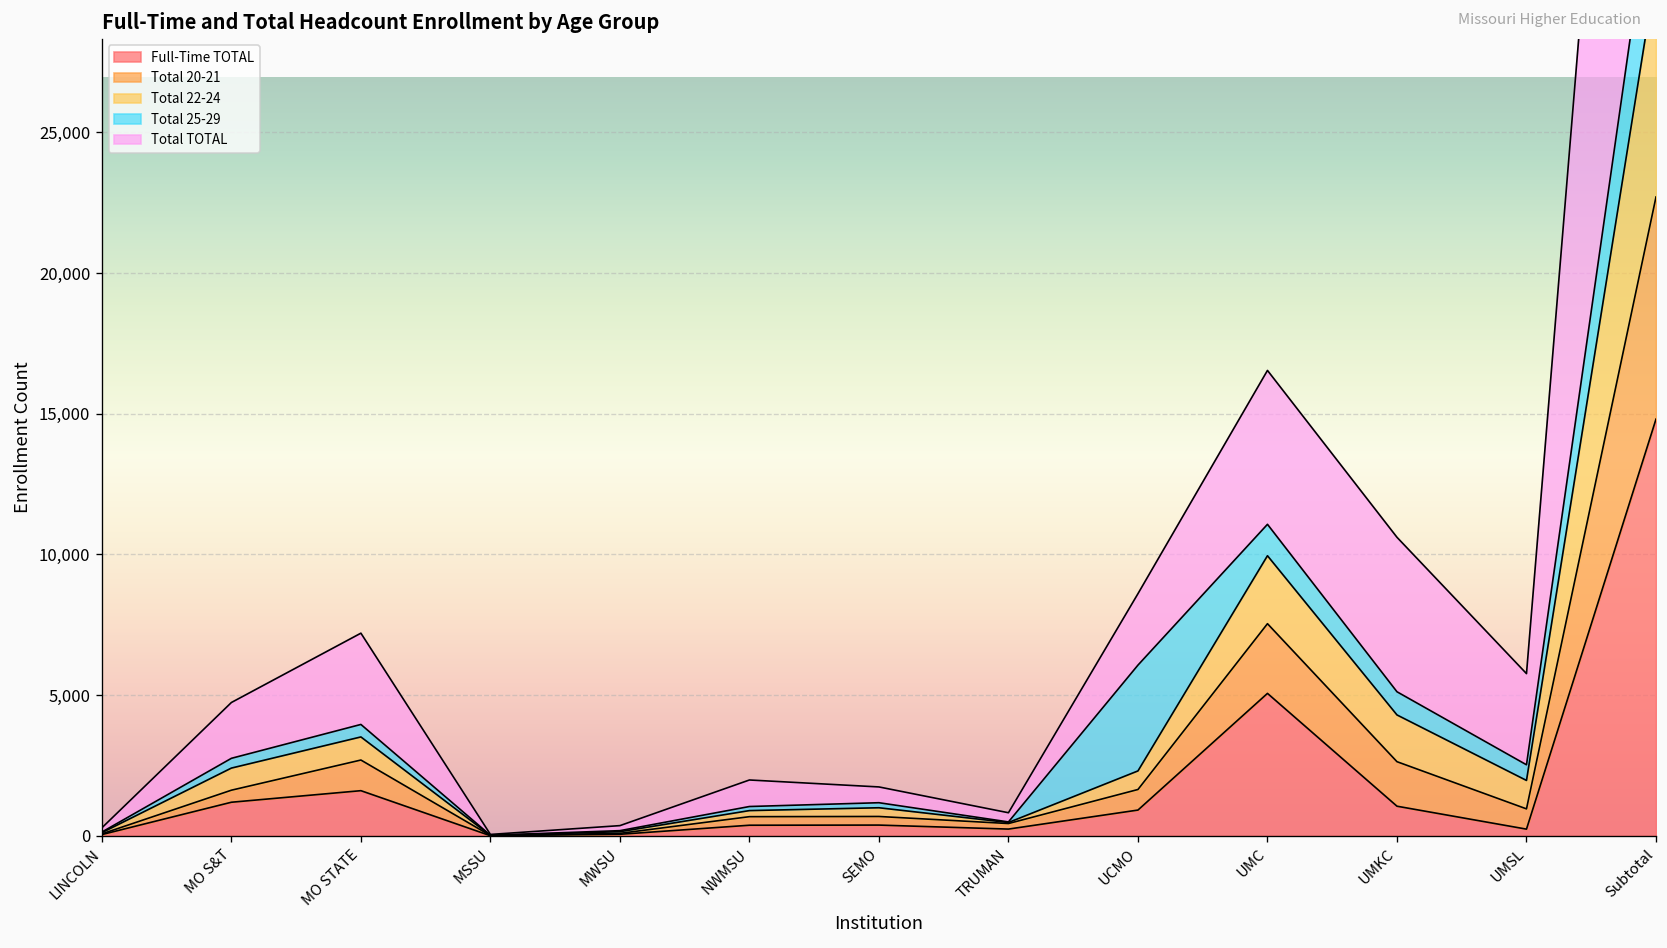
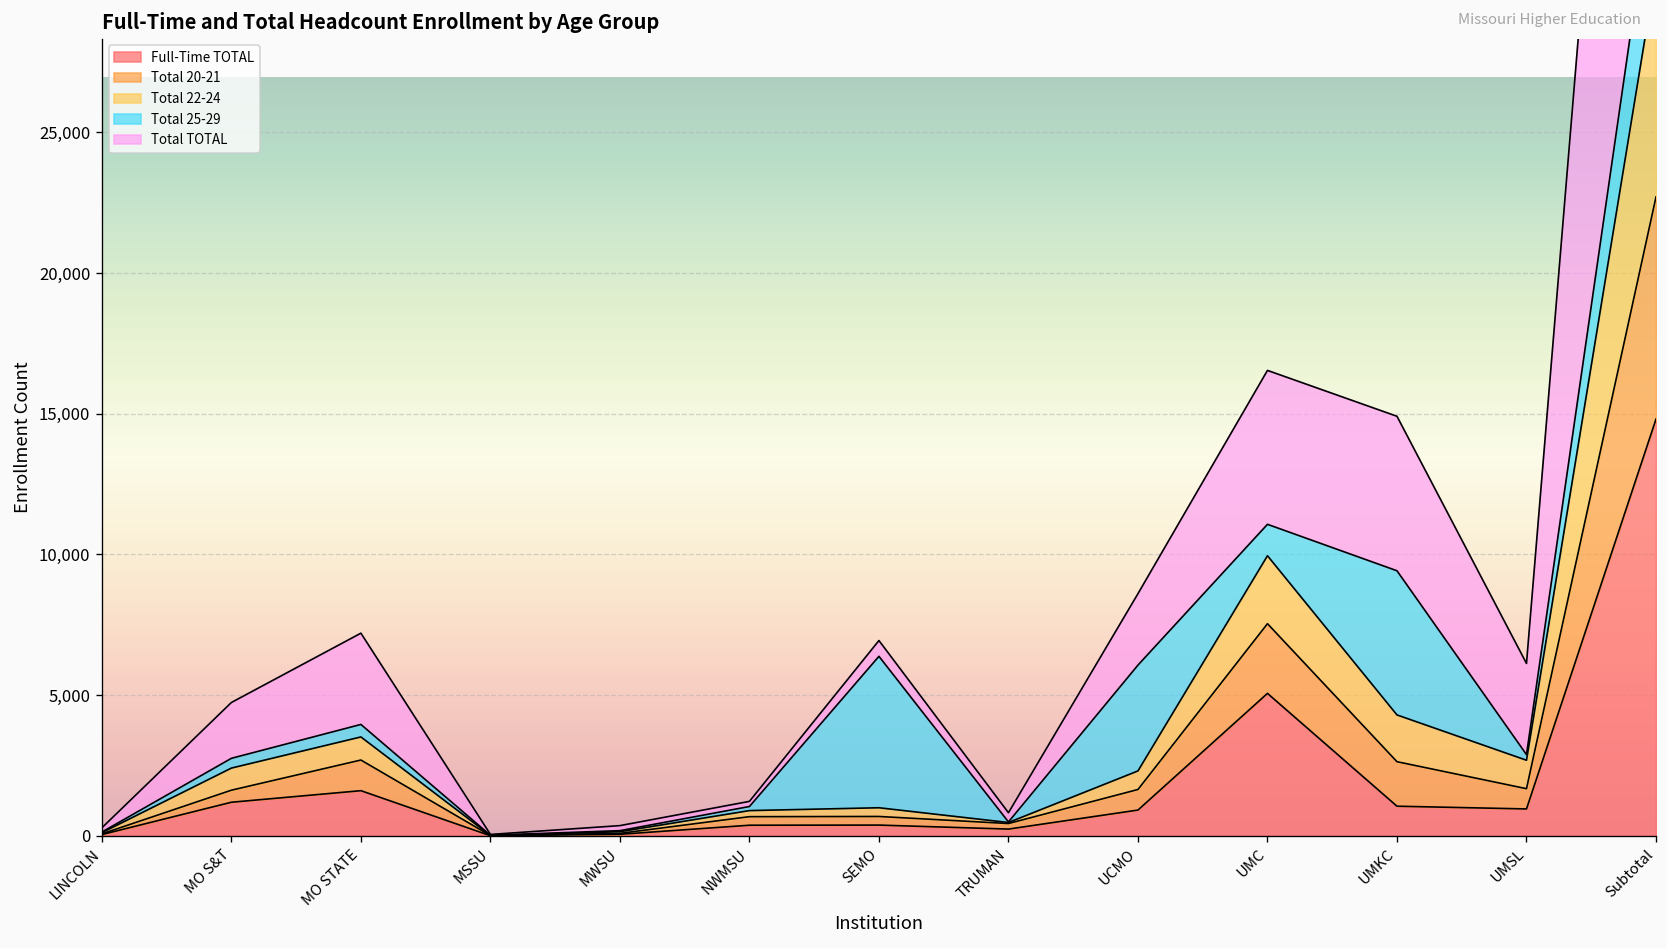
  {
    "Full-Time TOTAL": {
      "MO S&T": "1,200",
      "MO STATE": "1,600",
      "NWMSU": "400",
      "SEMO": "400",
      "TRUMAN": "200",
      "UCMO": "900",
      "UMC": "5,100",
      "UMKC": "1,100",
-     "UMSL": "200",
+     "UMSL": "1,000",
      "Subtotal": "14,800"
    },
    "Total 25-29": {
      "MO S&T": "300",
      "MO STATE": "400",
      "NWMSU": "100",
-     "SEMO": "200",
+     "SEMO": "5,400",
      "UCMO": "3,800",
      "UMC": "1,100",
-     "UMKC": "800",
-     "UMSL": "600"
+     "UMKC": "5,100",
+     "UMSL": "200"
    },
    "Total TOTAL": {
      "LINCOLN": "200",
      "MO S&T": "2,000",
      "MO STATE": "3,200",
      "MWSU": "200",
-     "NWMSU": "900",
+     "NWMSU": "200",
      "SEMO": "600",
      "TRUMAN": "300",
      "UCMO": "2,500",
      "UMC": "5,500",
      "UMKC": "5,500",
      "UMSL": "3,200"
    }
  }
